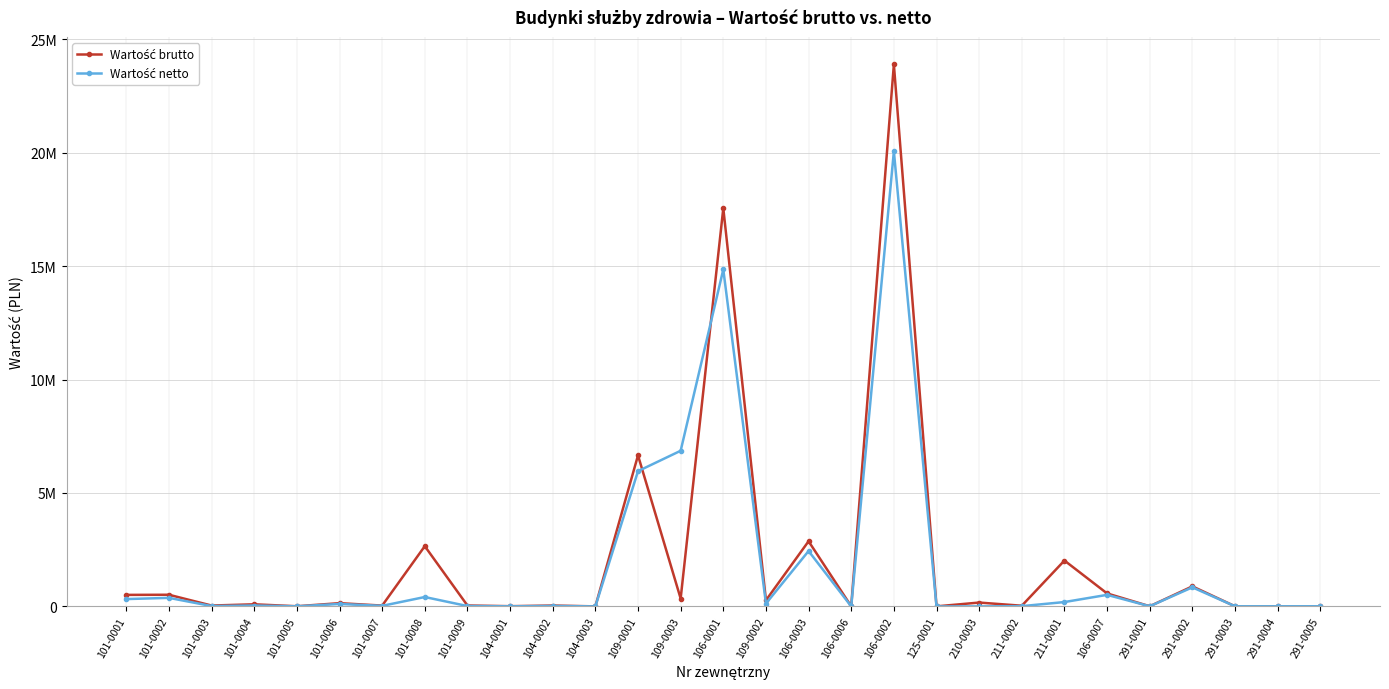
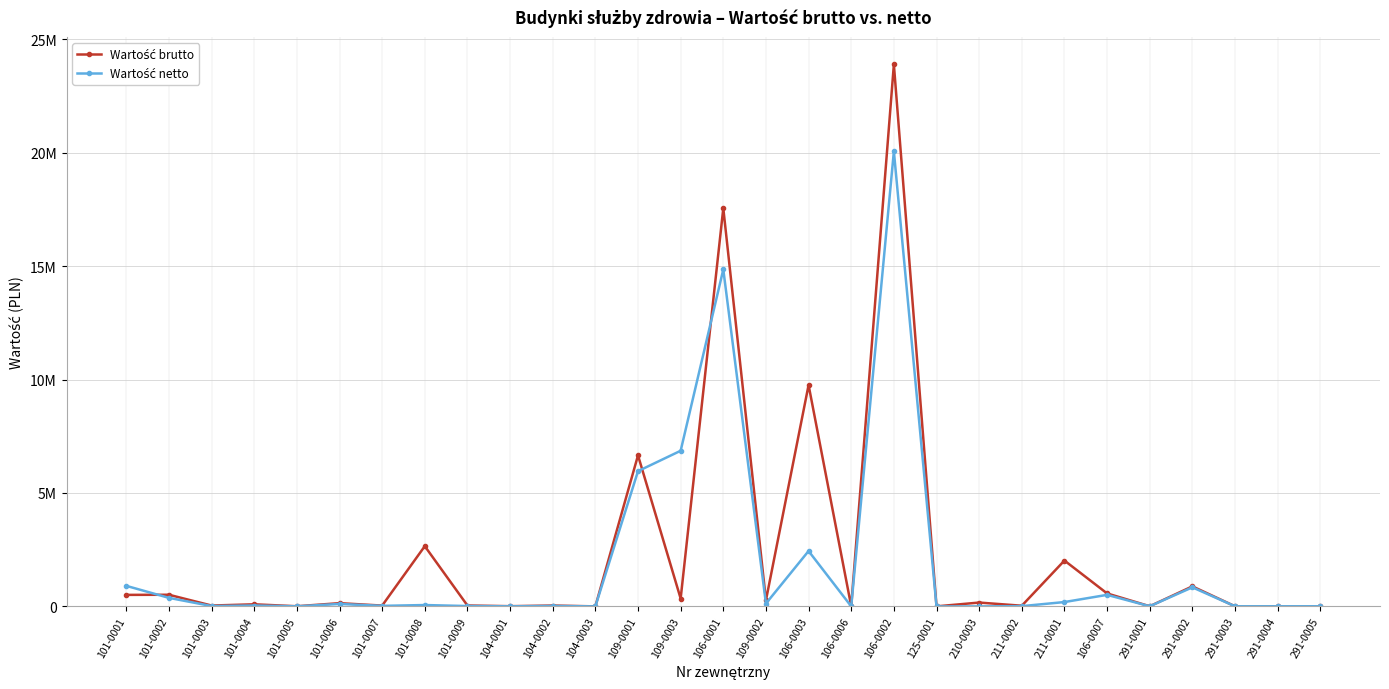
  {
    "Wartość brutto": {
      "101-0001": 500000,
      "101-0002": 500000,
      "101-0008": 2700000,
      "109-0001": 6700000,
      "109-0003": 300000,
      "106-0001": 17500000,
      "109-0002": 300000,
-     "106-0003": 2900000,
+     "106-0003": 9800000,
      "106-0002": 23900000,
      "210-0003": 200000,
      "211-0001": 2000000
    },
    "Wartość netto": {
-     "101-0001": 300000,
+     "101-0001": 900000,
      "101-0002": 400000,
-     "101-0008": 400000,
+     "101-0008": 100000,
      "109-0001": 6000000,
      "109-0003": 6900000,
      "106-0001": 14900000,
      "109-0002": 100000,
      "106-0003": 2400000,
      "106-0002": 20100000,
      "210-0003": 0,
      "211-0001": 200000
    }
  }
